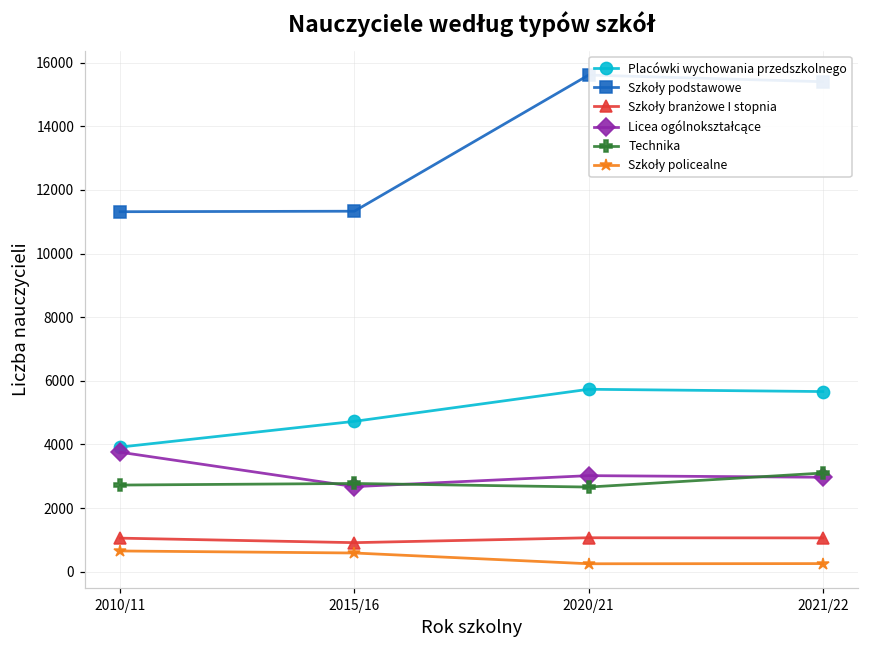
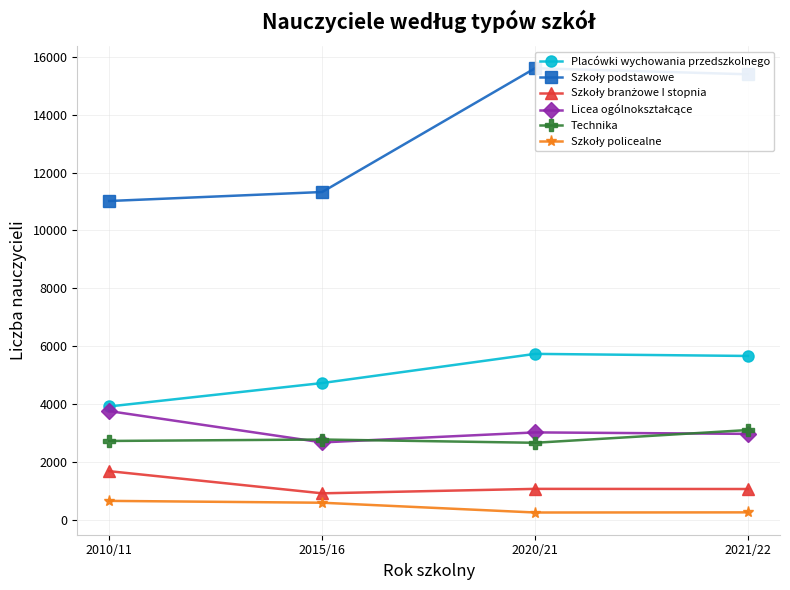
  {
    "Placówki wychowania przedszkolnego": {
      "2010/11": 3900,
      "2015/16": 4700,
      "2020/21": 5700,
      "2021/22": 5700
    },
    "Szkoły podstawowe": {
-     "2010/11": 11300,
+     "2010/11": 11000,
      "2015/16": 11300,
      "2020/21": 15600
    },
    "Szkoły branżowe I stopnia": {
-     "2010/11": 1100,
+     "2010/11": 1700,
      "2015/16": 900,
      "2020/21": 1100,
      "2021/22": 1100
    },
    "Licea ogólnokształcące": {
      "2010/11": 3800,
      "2015/16": 2700,
      "2020/21": 3000,
      "2021/22": 3000
    },
    "Technika": {
      "2010/11": 2700,
      "2015/16": 2800,
      "2020/21": 2700,
      "2021/22": 3100
    },
    "Szkoły policealne": {
      "2010/11": 700,
      "2015/16": 600,
      "2020/21": 300,
      "2021/22": 300
    }
  }
